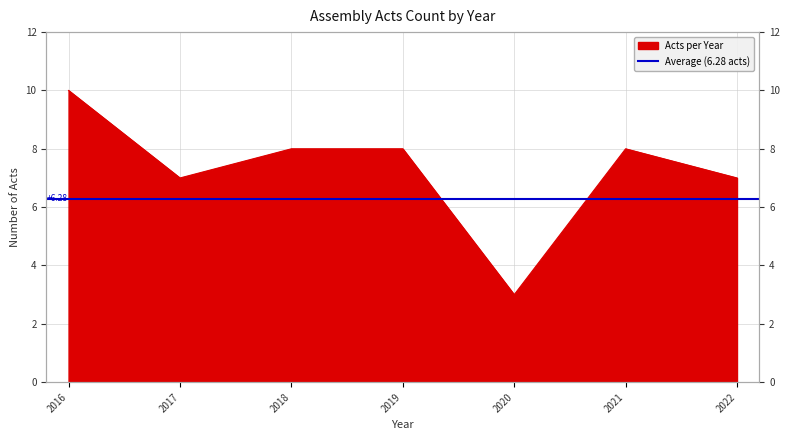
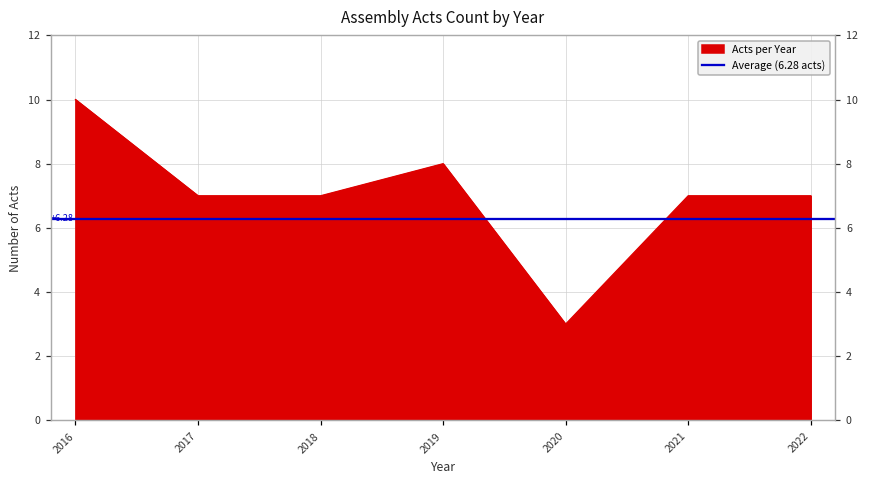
  {
    "2016": 10,
    "2017": 7,
-   "2018": 8,
+   "2018": 7,
    "2019": 8,
    "2020": 3,
-   "2021": 8,
+   "2021": 7,
    "2022": 7
  }
